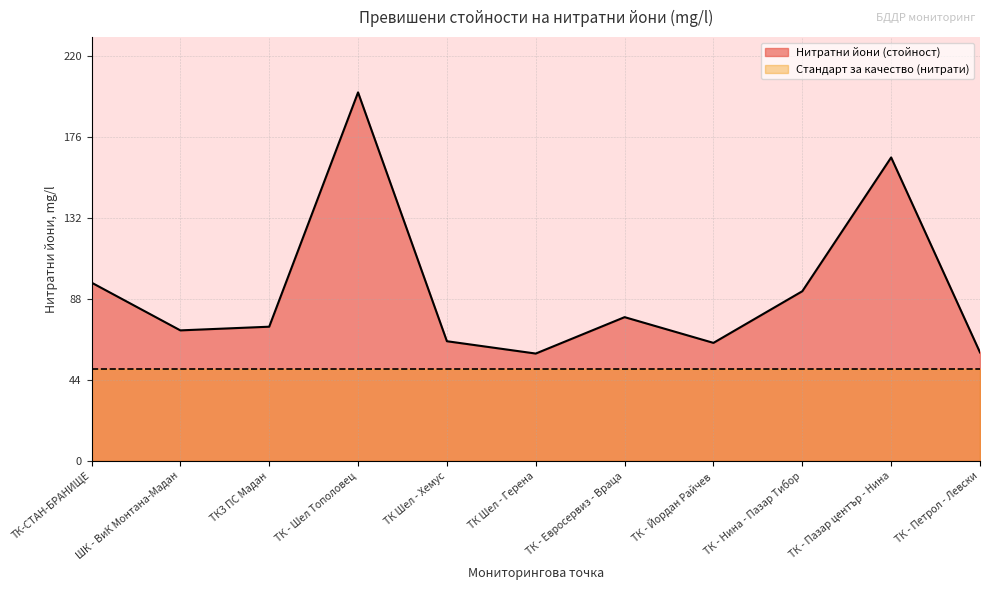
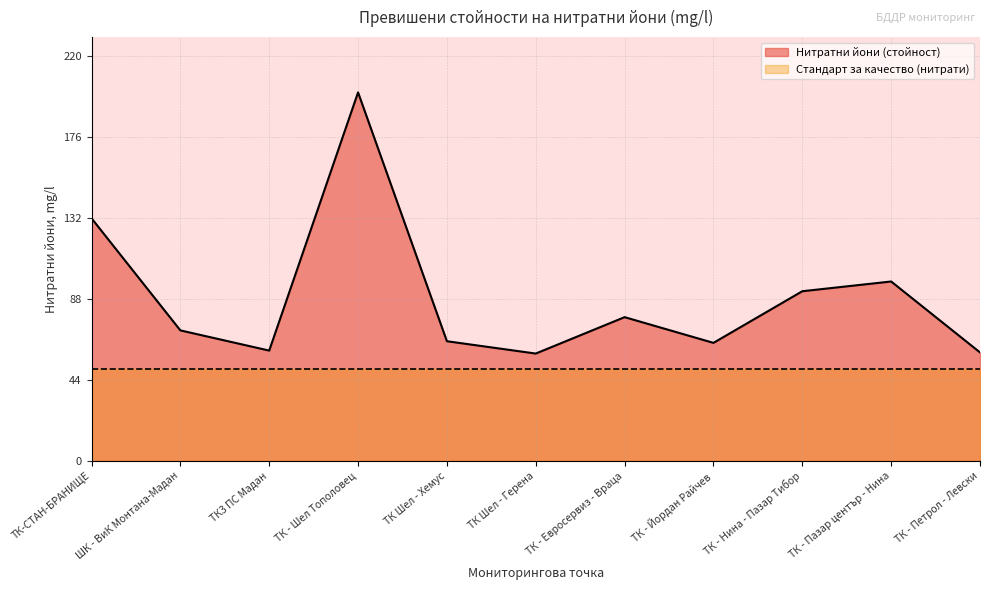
  {
    "Нитратни йони (стойност)": {
-     "ТК-СТАН-БРАНИЩЕ": 97,
+     "ТК-СТАН-БРАНИЩЕ": 132,
      "ШК - ВиК Монтана-Мадан": 71,
-     "ТК3 ПС Мадан": 73,
+     "ТК3 ПС Мадан": 60,
      "ТК - Шел Тополовец": 201,
      "ТК Шел - Хемус": 65,
      "ТК Шел - Герена": 58,
      "ТК - Евросервиз - Враца": 78,
      "ТК - Йордан Райчев": 64,
      "ТК - Нина - Пазар Тибор": 92,
-     "ТК - Пазар център - Нина": 165,
+     "ТК - Пазар център - Нина": 98,
      "ТК - Петрол - Левски": 59
    },
    "Стандарт за качество (нитрати)": {
      "ТК-СТАН-БРАНИЩЕ": 50,
      "ШК - ВиК Монтана-Мадан": 50,
      "ТК3 ПС Мадан": 50,
      "ТК - Шел Тополовец": 50,
      "ТК Шел - Хемус": 50,
      "ТК Шел - Герена": 50,
      "ТК - Евросервиз - Враца": 50,
      "ТК - Йордан Райчев": 50,
      "ТК - Нина - Пазар Тибор": 50,
      "ТК - Пазар център - Нина": 50,
      "ТК - Петрол - Левски": 50
    }
  }
